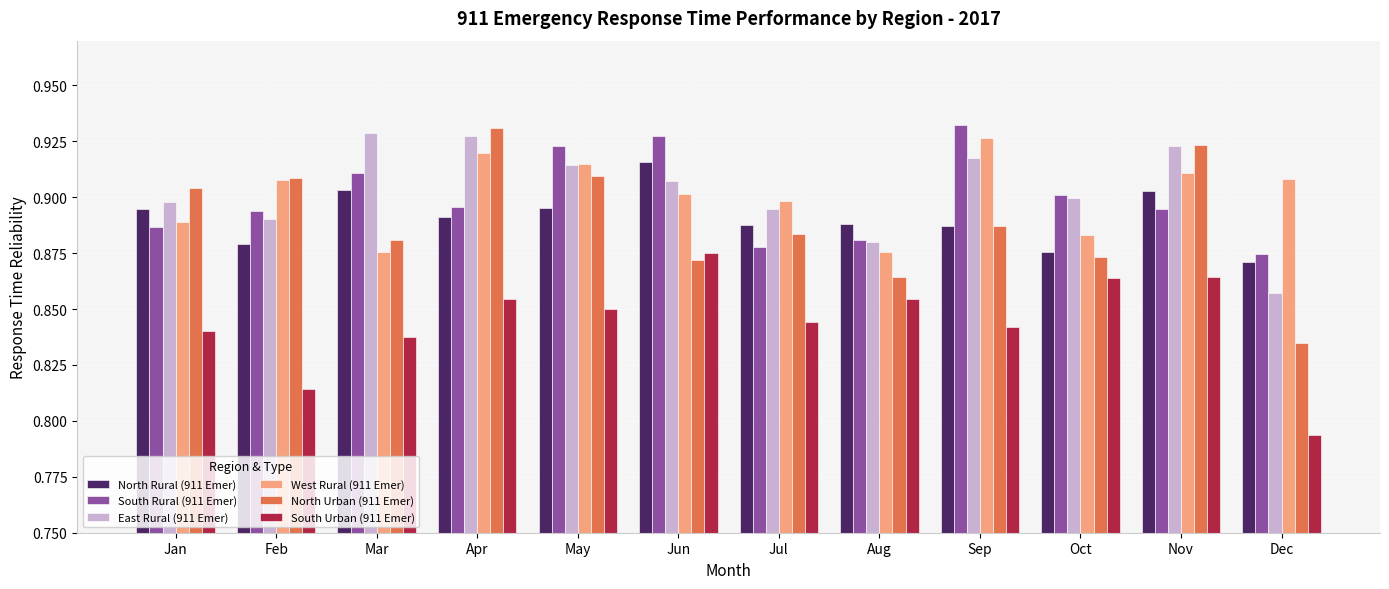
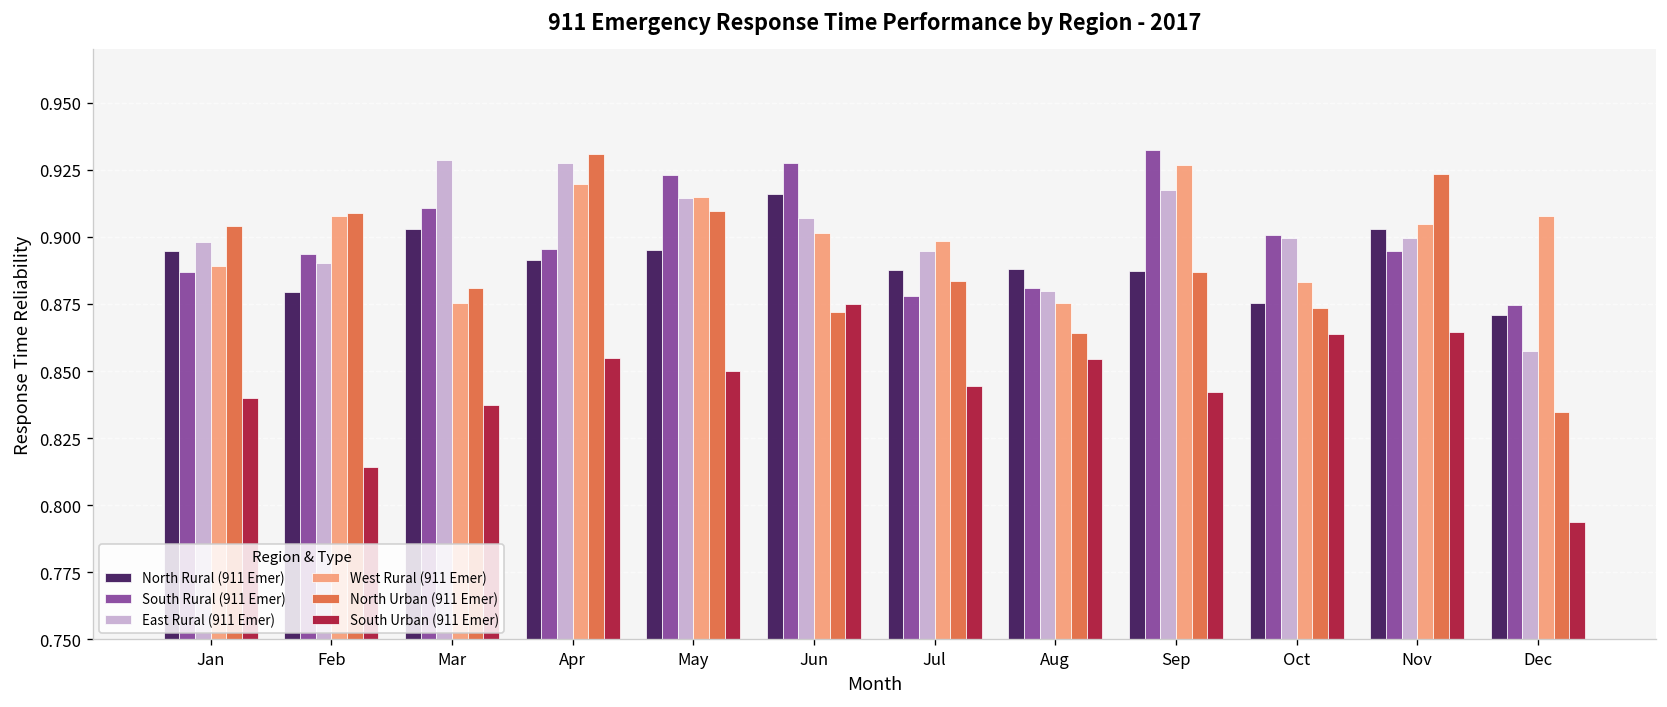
  {
    "North Rural (911 Emer)": {
      "Jan": 0.895,
      "Feb": 0.879,
      "Mar": 0.903,
      "Apr": 0.891,
      "May": 0.895,
      "Jun": 0.916,
      "Jul": 0.888,
      "Aug": 0.888,
      "Sep": 0.887,
      "Oct": 0.875,
      "Nov": 0.903,
      "Dec": 0.871
    },
    "South Rural (911 Emer)": {
      "Jan": 0.887,
      "Feb": 0.894,
      "Mar": 0.911,
      "Apr": 0.896,
      "May": 0.923,
      "Jun": 0.928,
      "Jul": 0.878,
      "Aug": 0.881,
      "Sep": 0.932,
      "Oct": 0.901,
      "Nov": 0.895,
      "Dec": 0.875
    },
    "East Rural (911 Emer)": {
      "Jan": 0.898,
      "Feb": 0.890,
      "Mar": 0.929,
      "Apr": 0.927,
      "May": 0.915,
      "Jun": 0.907,
      "Jul": 0.895,
      "Aug": 0.880,
      "Sep": 0.917,
      "Oct": 0.900,
-     "Nov": 0.923,
+     "Nov": 0.900,
      "Dec": 0.857
    },
    "West Rural (911 Emer)": {
      "Jan": 0.889,
      "Feb": 0.908,
      "Mar": 0.875,
      "Apr": 0.920,
      "May": 0.915,
      "Jun": 0.901,
      "Jul": 0.898,
      "Aug": 0.875,
      "Sep": 0.927,
      "Oct": 0.883,
-     "Nov": 0.911,
+     "Nov": 0.905,
      "Dec": 0.908
    },
    "North Urban (911 Emer)": {
      "Jan": 0.904,
      "Feb": 0.909,
      "Mar": 0.881,
      "Apr": 0.931,
      "May": 0.910,
      "Jun": 0.872,
      "Jul": 0.884,
      "Aug": 0.864,
      "Sep": 0.887,
      "Oct": 0.873,
      "Nov": 0.923,
      "Dec": 0.835
    },
    "South Urban (911 Emer)": {
      "Jan": 0.840,
      "Feb": 0.814,
      "Mar": 0.837,
      "Apr": 0.855,
      "May": 0.850,
      "Jun": 0.875,
      "Jul": 0.844,
      "Aug": 0.855,
      "Sep": 0.842,
      "Oct": 0.864,
      "Nov": 0.864,
      "Dec": 0.794
    }
  }
